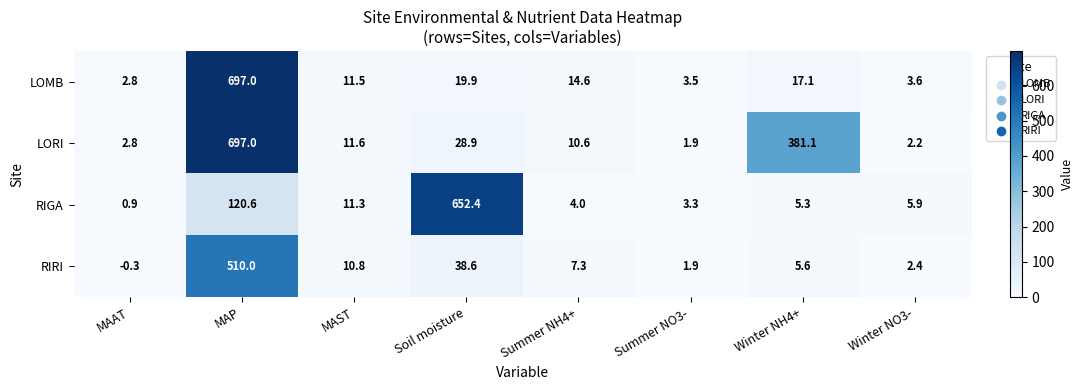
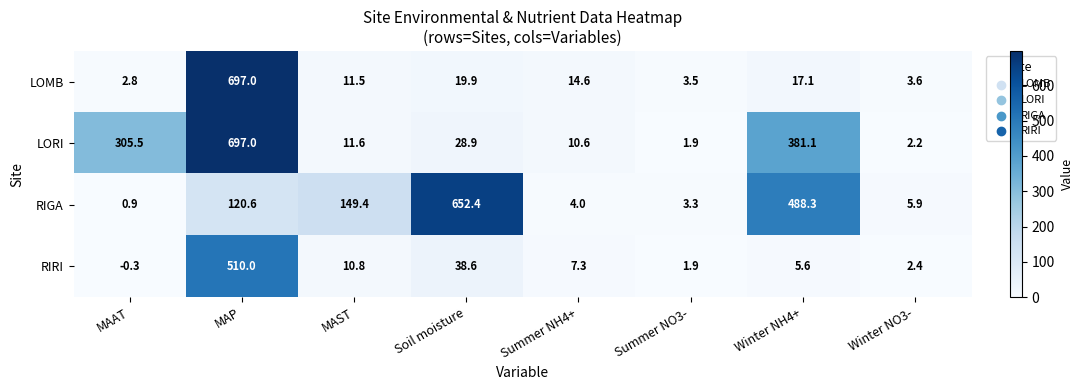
  {
    "LOMB": {
      "MAAT": 2.8,
      "MAP": 697.0,
      "MAST": 11.5,
      "Soil moisture": 19.9,
      "Summer NH4+": 14.6,
      "Summer NO3-": 3.5,
      "Winter NH4+": 17.1,
      "Winter NO3-": 3.6
    },
    "LORI": {
-     "MAAT": 2.8,
+     "MAAT": 305.5,
      "MAP": 697.0,
      "MAST": 11.6,
      "Soil moisture": 28.9,
      "Summer NH4+": 10.6,
      "Summer NO3-": 1.9,
      "Winter NH4+": 381.1,
      "Winter NO3-": 2.2
    },
    "RIGA": {
      "MAAT": 0.9,
      "MAP": 120.6,
-     "MAST": 11.3,
+     "MAST": 149.4,
      "Soil moisture": 652.4,
      "Summer NH4+": 4.0,
      "Summer NO3-": 3.3,
-     "Winter NH4+": 5.3,
+     "Winter NH4+": 488.3,
      "Winter NO3-": 5.9
    },
    "RIRI": {
      "MAAT": -0.3,
      "MAP": 510.0,
      "MAST": 10.8,
      "Soil moisture": 38.6,
      "Summer NH4+": 7.3,
      "Summer NO3-": 1.9,
      "Winter NH4+": 5.6,
      "Winter NO3-": 2.4
    }
  }
